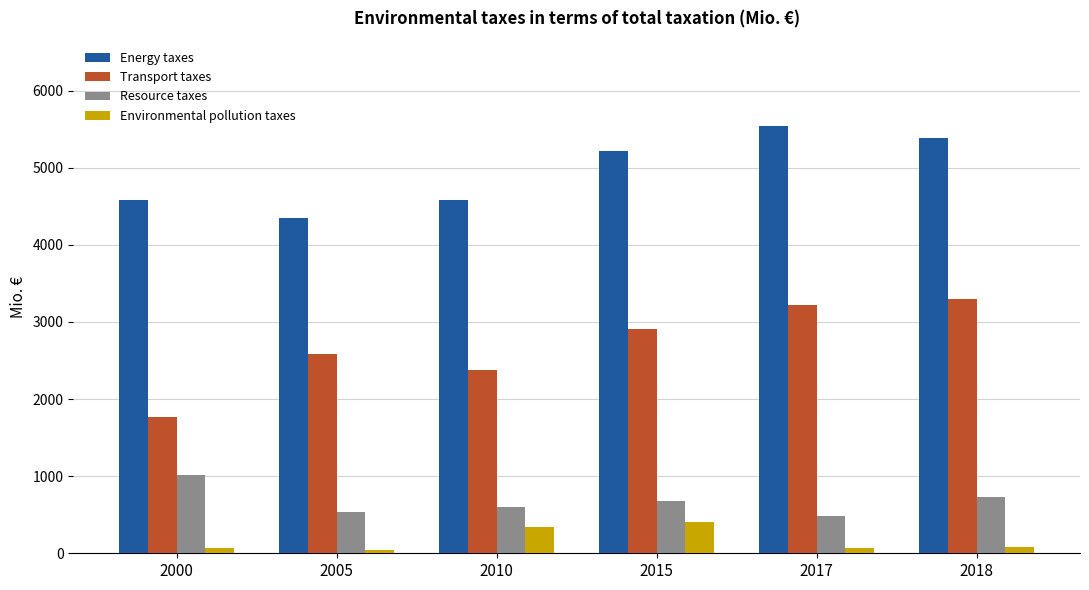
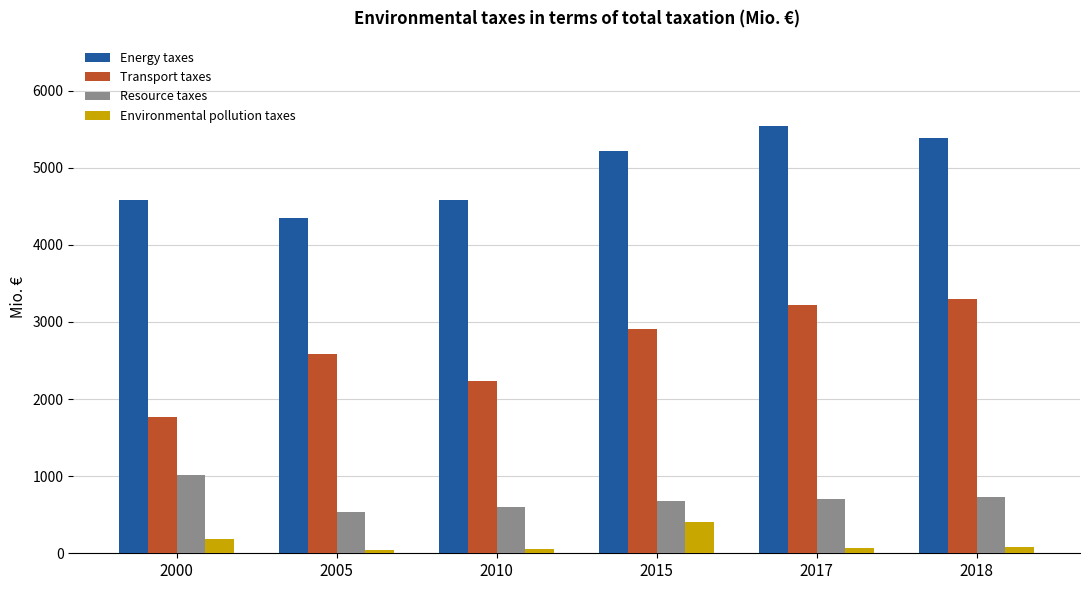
  {
    "Energy taxes": {
      "2000": 4600,
      "2005": 4400,
      "2010": 4600,
      "2015": 5200,
      "2017": 5500,
      "2018": 5400
    },
    "Transport taxes": {
      "2000": 1800,
      "2005": 2600,
-     "2010": 2400,
+     "2010": 2200,
      "2015": 2900,
      "2017": 3200,
      "2018": 3300
    },
    "Resource taxes": {
      "2000": 1000,
      "2005": 500,
      "2010": 600,
      "2015": 700,
-     "2017": 500,
+     "2017": 700,
      "2018": 700
    },
    "Environmental pollution taxes": {
-     "2000": 100,
+     "2000": 200,
      "2005": 0,
-     "2010": 300,
+     "2010": 100,
      "2015": 400,
      "2017": 100,
      "2018": 100
    }
  }
